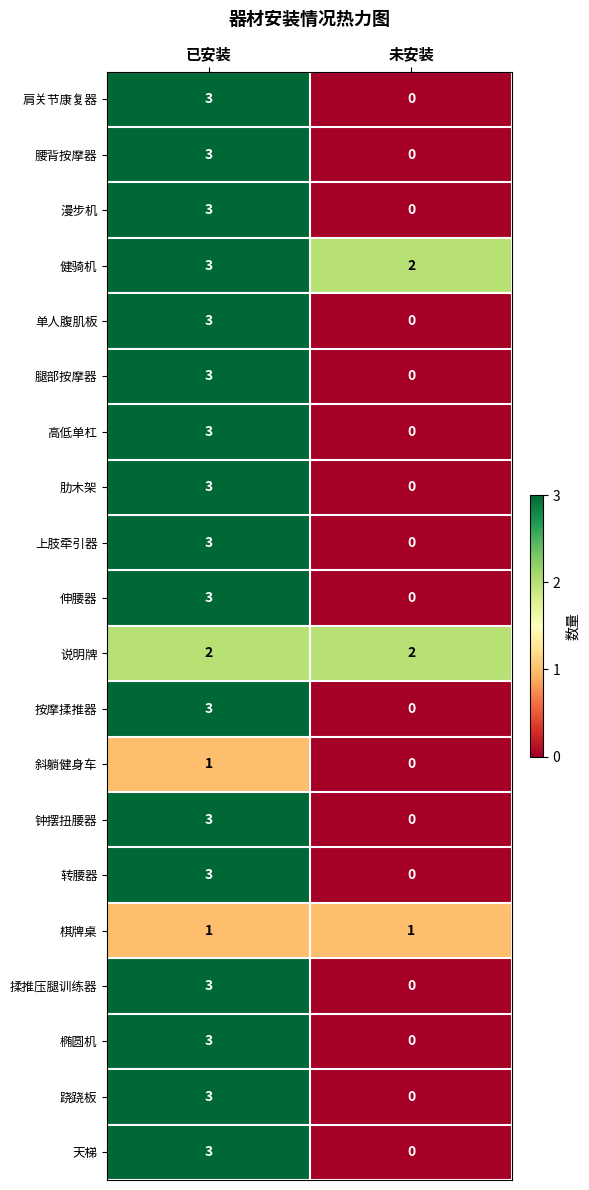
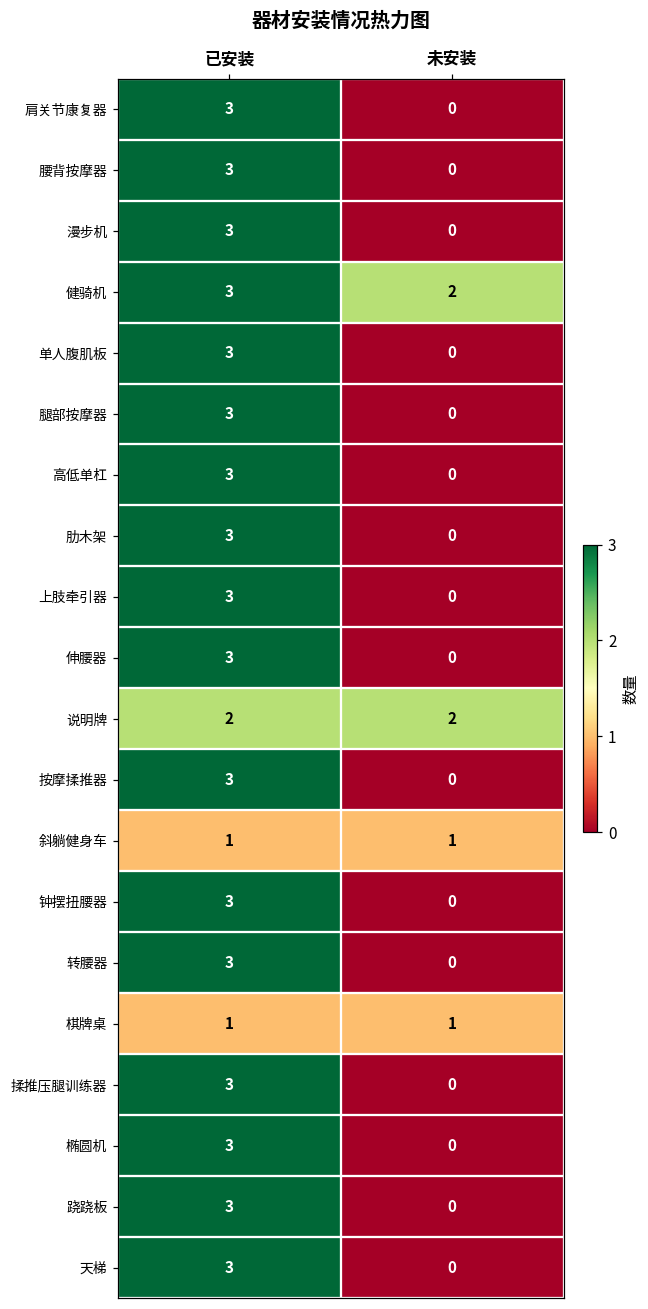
  {
    "肩关节康复器": {
      "已安装": 3,
      "未安装": 0
    },
    "腰背按摩器": {
      "已安装": 3,
      "未安装": 0
    },
    "漫步机": {
      "已安装": 3,
      "未安装": 0
    },
    "健骑机": {
      "已安装": 3,
      "未安装": 2
    },
    "单人腹肌板": {
      "已安装": 3,
      "未安装": 0
    },
    "腿部按摩器": {
      "已安装": 3,
      "未安装": 0
    },
    "高低单杠": {
      "已安装": 3,
      "未安装": 0
    },
    "肋木架": {
      "已安装": 3,
      "未安装": 0
    },
    "上肢牵引器": {
      "已安装": 3,
      "未安装": 0
    },
    "伸腰器": {
      "已安装": 3,
      "未安装": 0
    },
    "说明牌": {
      "已安装": 2,
      "未安装": 2
    },
    "按摩揉推器": {
      "已安装": 3,
      "未安装": 0
    },
    "斜躺健身车": {
      "已安装": 1,
-     "未安装": 0
+     "未安装": 1
    },
    "钟摆扭腰器": {
      "已安装": 3,
      "未安装": 0
    },
    "转腰器": {
      "已安装": 3,
      "未安装": 0
    },
    "棋牌桌": {
      "已安装": 1,
      "未安装": 1
    },
    "揉推压腿训练器": {
      "已安装": 3,
      "未安装": 0
    },
    "椭圆机": {
      "已安装": 3,
      "未安装": 0
    },
    "跷跷板": {
      "已安装": 3,
      "未安装": 0
    },
    "天梯": {
      "已安装": 3,
      "未安装": 0
    }
  }
